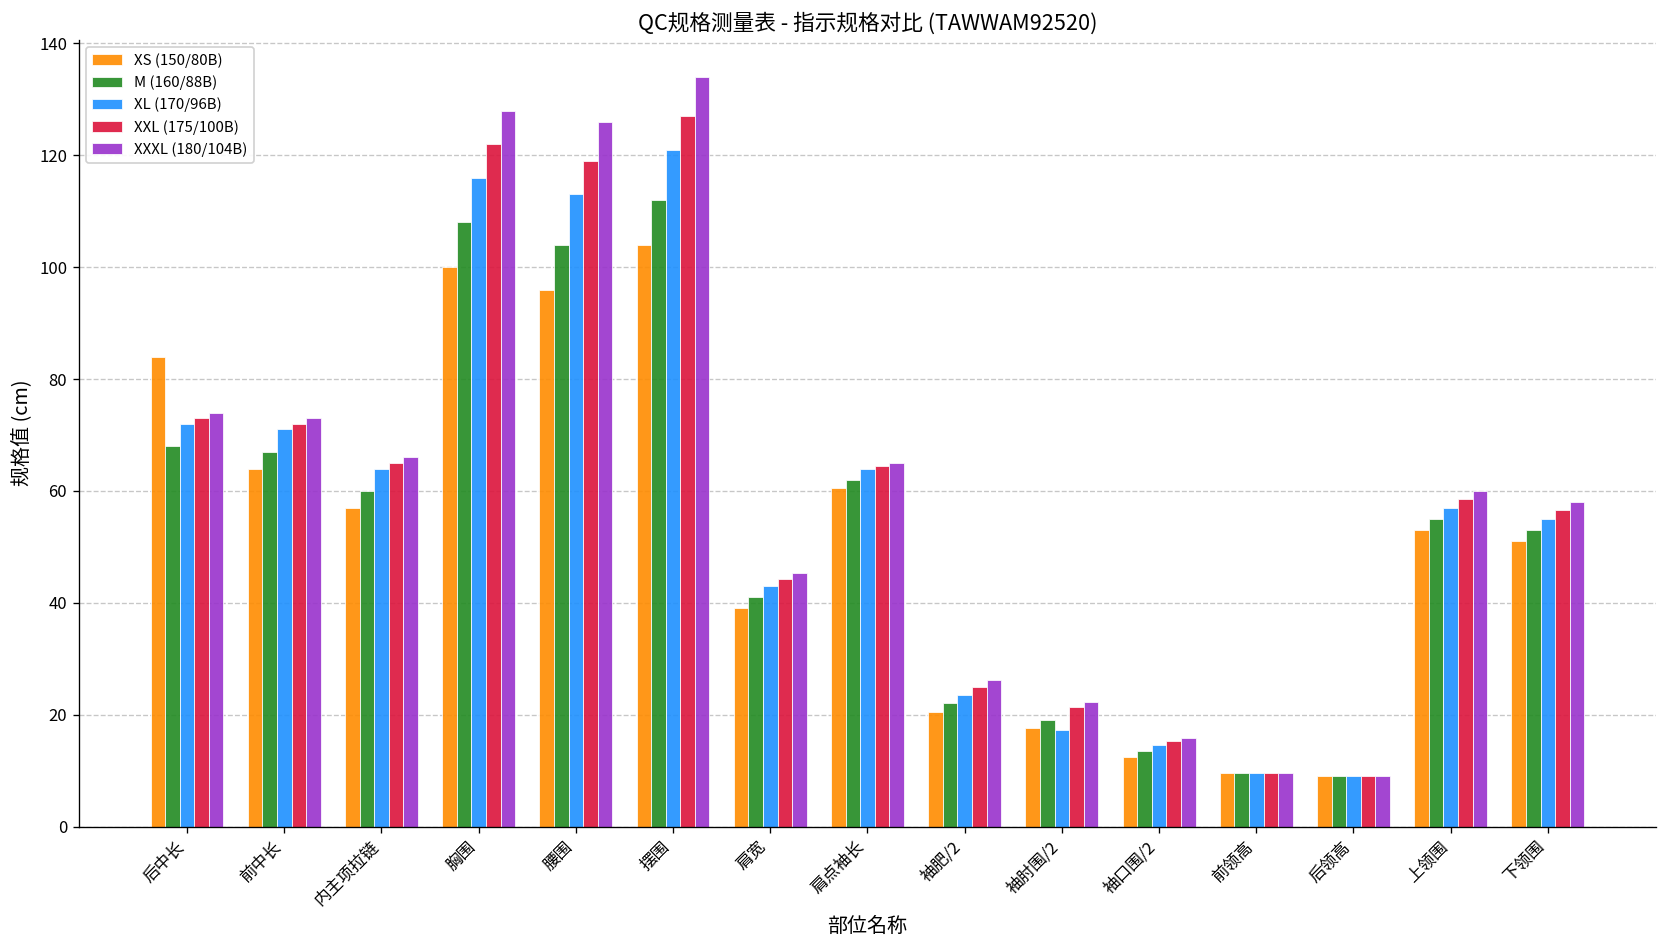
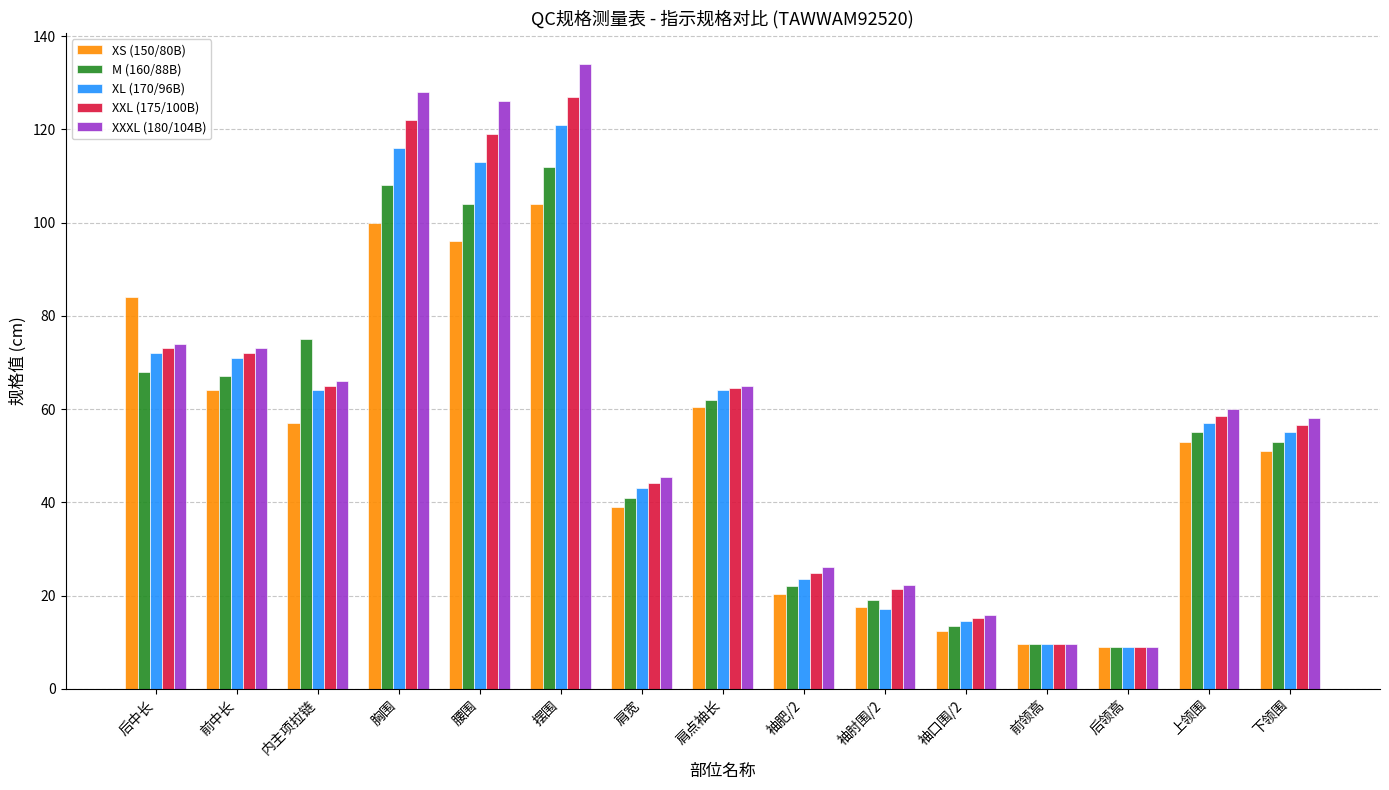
  {
    "XS (150/80B)": {
      "后中长": 84,
      "前中长": 64,
      "内主项拉链": 57,
      "胸围": 100,
      "腰围": 96,
      "摆围": 104,
      "肩宽": 39,
      "肩点袖长": 61,
      "袖肥/2": 20,
      "袖肘围/2": 18,
      "袖口围/2": 13,
      "前领高": 10,
      "后领高": 9,
      "上领围": 53,
      "下领围": 51
    },
    "M (160/88B)": {
      "后中长": 68,
      "前中长": 67,
-     "内主项拉链": 60,
+     "内主项拉链": 75,
      "胸围": 108,
      "腰围": 104,
      "摆围": 112,
      "肩宽": 41,
      "肩点袖长": 62,
      "袖肥/2": 22,
      "袖肘围/2": 19,
      "袖口围/2": 14,
      "前领高": 10,
      "后领高": 9,
      "上领围": 55,
      "下领围": 53
    },
    "XL (170/96B)": {
      "后中长": 72,
      "前中长": 71,
      "内主项拉链": 64,
      "胸围": 116,
      "腰围": 113,
      "摆围": 121,
      "肩宽": 43,
      "肩点袖长": 64,
      "袖肥/2": 24,
      "袖肘围/2": 17,
      "袖口围/2": 15,
      "前领高": 10,
      "后领高": 9,
      "上领围": 57,
      "下领围": 55
    },
    "XXL (175/100B)": {
      "后中长": 73,
      "前中长": 72,
      "内主项拉链": 65,
      "胸围": 122,
      "腰围": 119,
      "摆围": 127,
      "肩宽": 44,
      "肩点袖长": 65,
      "袖肥/2": 25,
      "袖肘围/2": 21,
      "袖口围/2": 15,
      "前领高": 10,
      "后领高": 9,
      "上领围": 59,
      "下领围": 57
    },
    "XXXL (180/104B)": {
      "后中长": 74,
      "前中长": 73,
      "内主项拉链": 66,
      "胸围": 128,
      "腰围": 126,
      "摆围": 134,
      "肩宽": 45,
      "肩点袖长": 65,
      "袖肥/2": 26,
      "袖肘围/2": 22,
      "袖口围/2": 16,
      "前领高": 10,
      "后领高": 9,
      "上领围": 60,
      "下领围": 58
    }
  }
